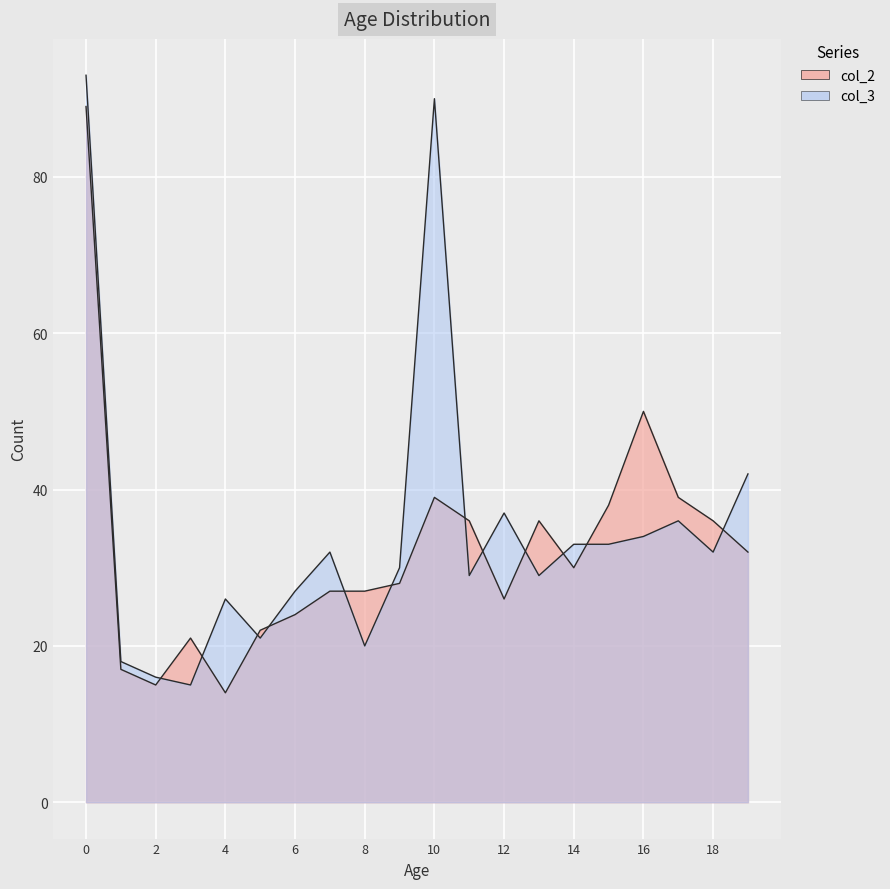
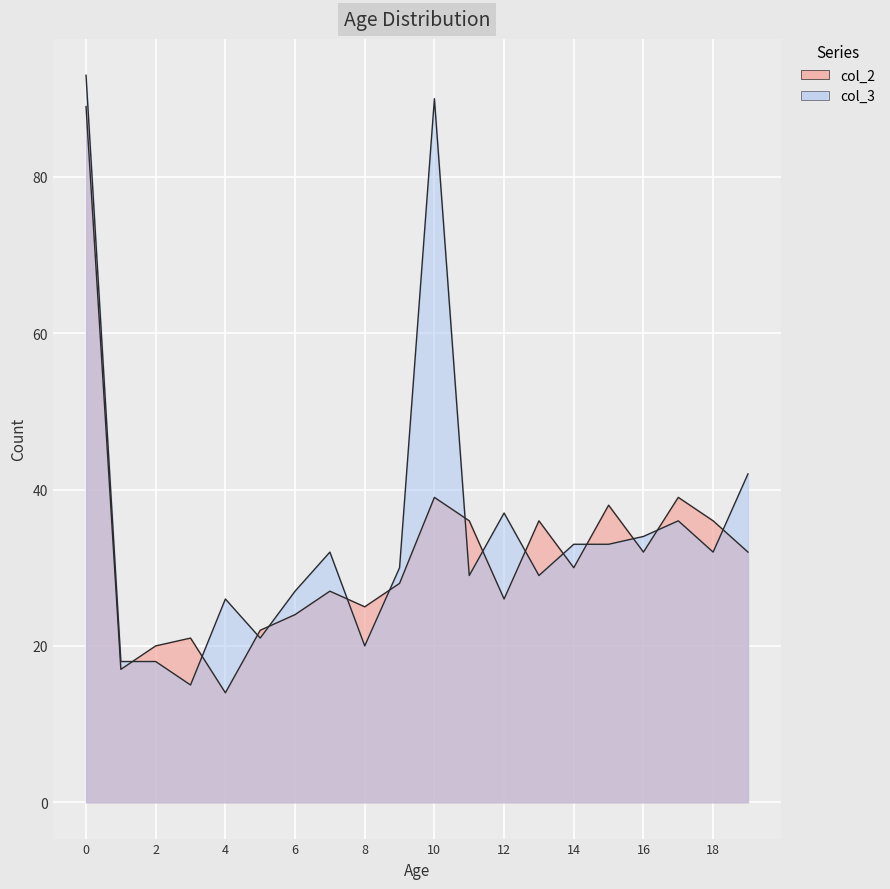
  {
    "col_2": {
      "0": 89,
-     "2": 15,
+     "2": 20,
      "4": 14,
      "6": 24,
-     "8": 27,
+     "8": 25,
      "10": 39,
      "12": 26,
      "14": 30,
-     "16": 50,
+     "16": 32,
      "18": 36
    },
    "col_3": {
      "0": 93,
-     "2": 16,
+     "2": 18,
      "4": 26,
      "6": 27,
      "8": 20,
      "10": 90,
      "12": 37,
      "14": 33,
      "16": 34,
      "18": 32
    }
  }
